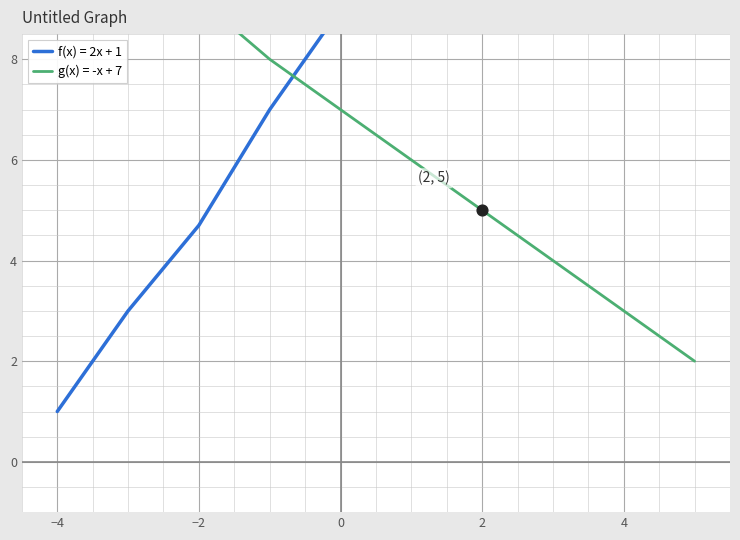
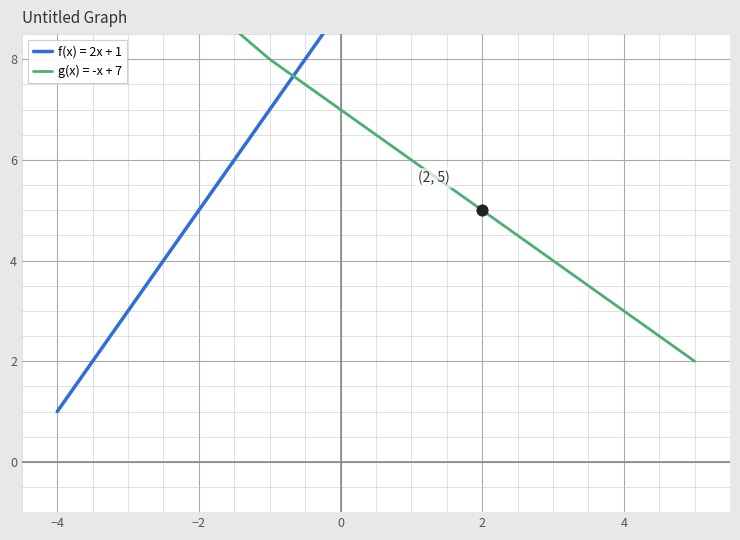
  {
    "f(x) = 2x + 1": {
      "−4": 1.0,
-     "−2": 4.7
+     "−2": 5.0
    },
    "g(x) = -x + 7": {
      "0": 7.0,
      "4": 3.0
    }
  }
